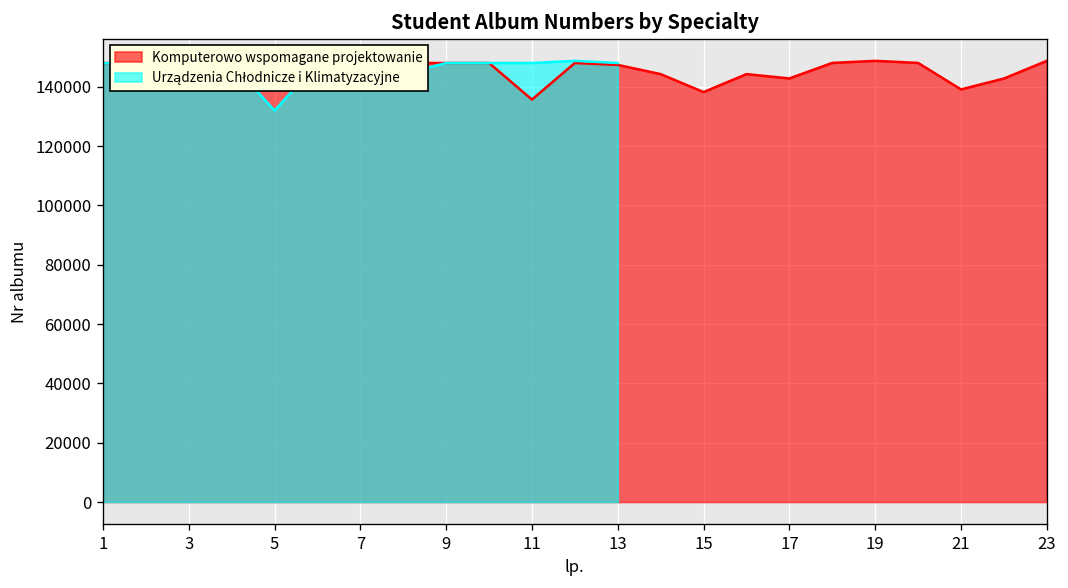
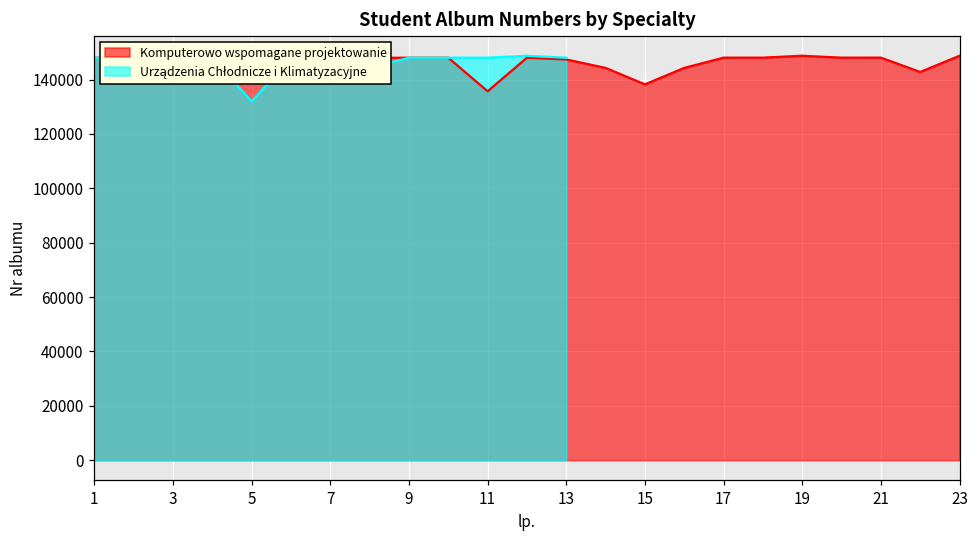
  {
    "Komputerowo wspomagane projektowanie": {
      "11": 136000,
      "15": 138000,
-     "17": 143000,
+     "17": 148000,
      "19": 149000,
-     "21": 139000,
+     "21": 148000,
      "23": 149000
    },
    "Urządzenia Chłodnicze i Klimatyzacyjne": {
      "5": 132000,
      "11": 148000
    }
  }
